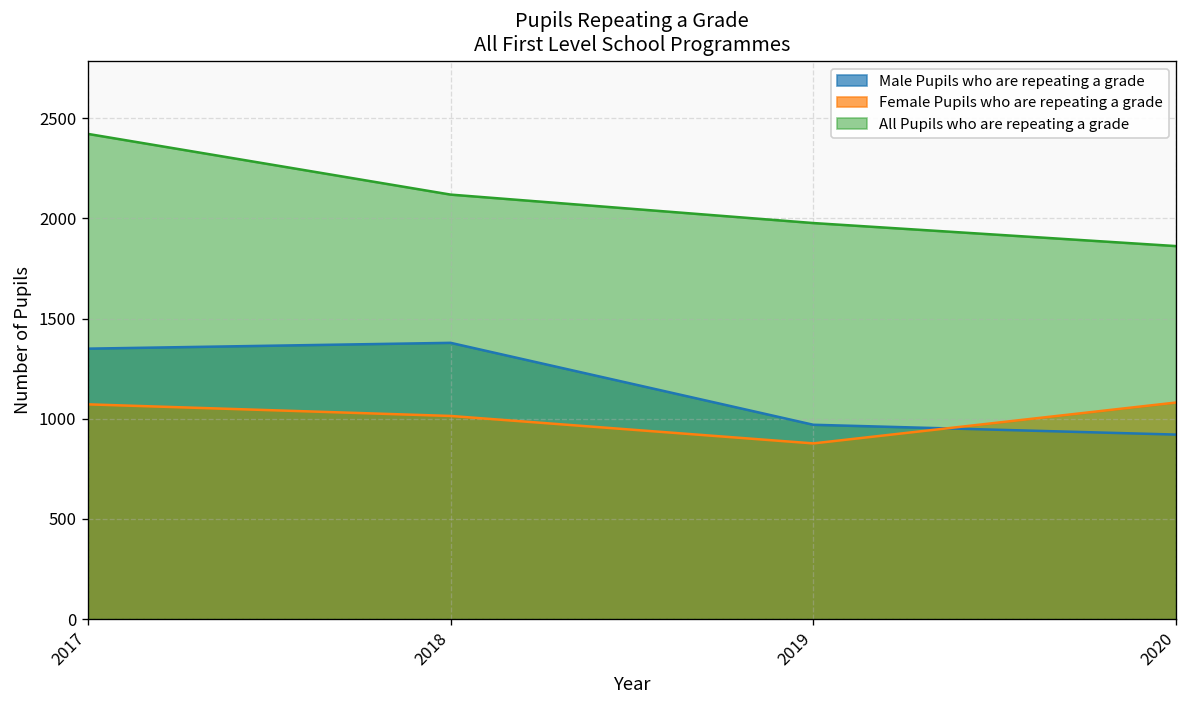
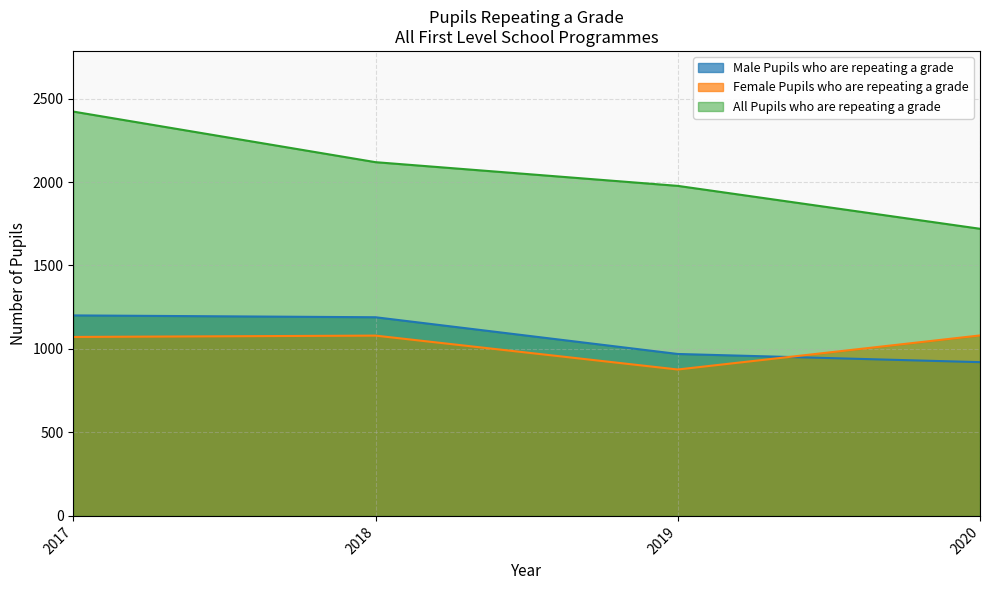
  {
    "Male Pupils who are repeating a grade": {
-     "2017": 1350,
-     "2018": 1380,
+     "2017": 1200,
+     "2018": 1190,
      "2019": 970,
      "2020": 920
    },
    "Female Pupils who are repeating a grade": {
      "2017": 1070,
-     "2018": 1010,
+     "2018": 1080,
      "2019": 880,
      "2020": 1080
    },
    "All Pupils who are repeating a grade": {
      "2017": 2420,
      "2018": 2120,
      "2019": 1980,
-     "2020": 1860
+     "2020": 1720
    }
  }
